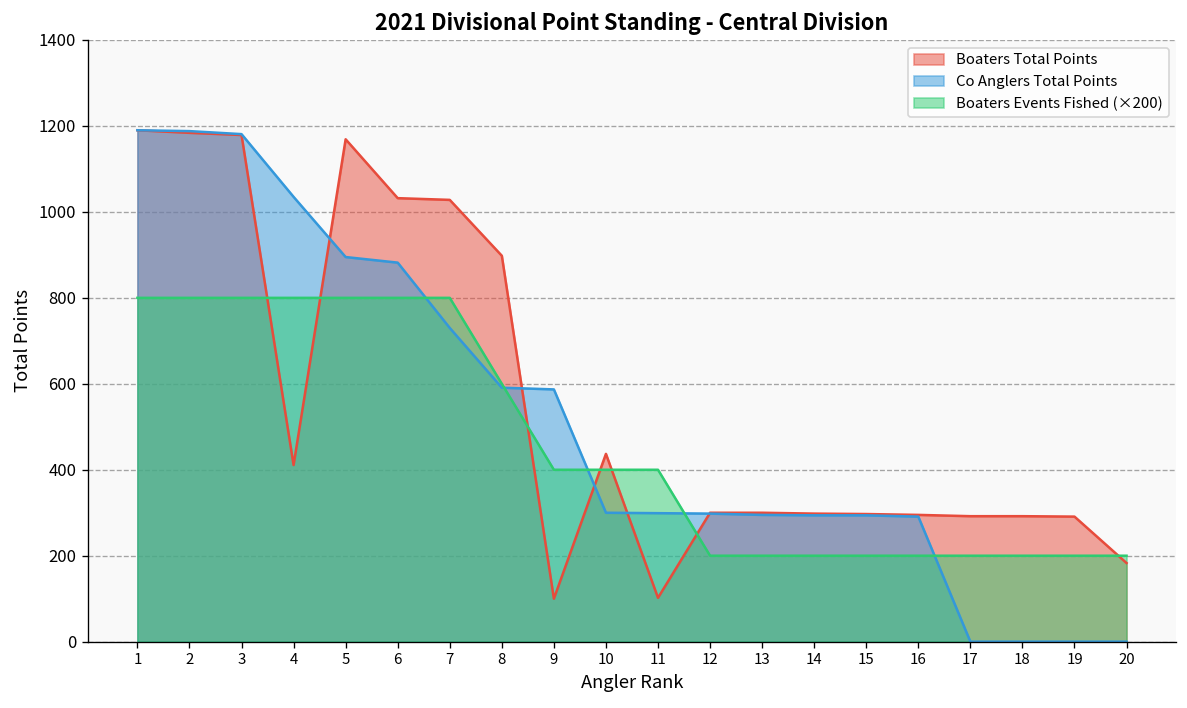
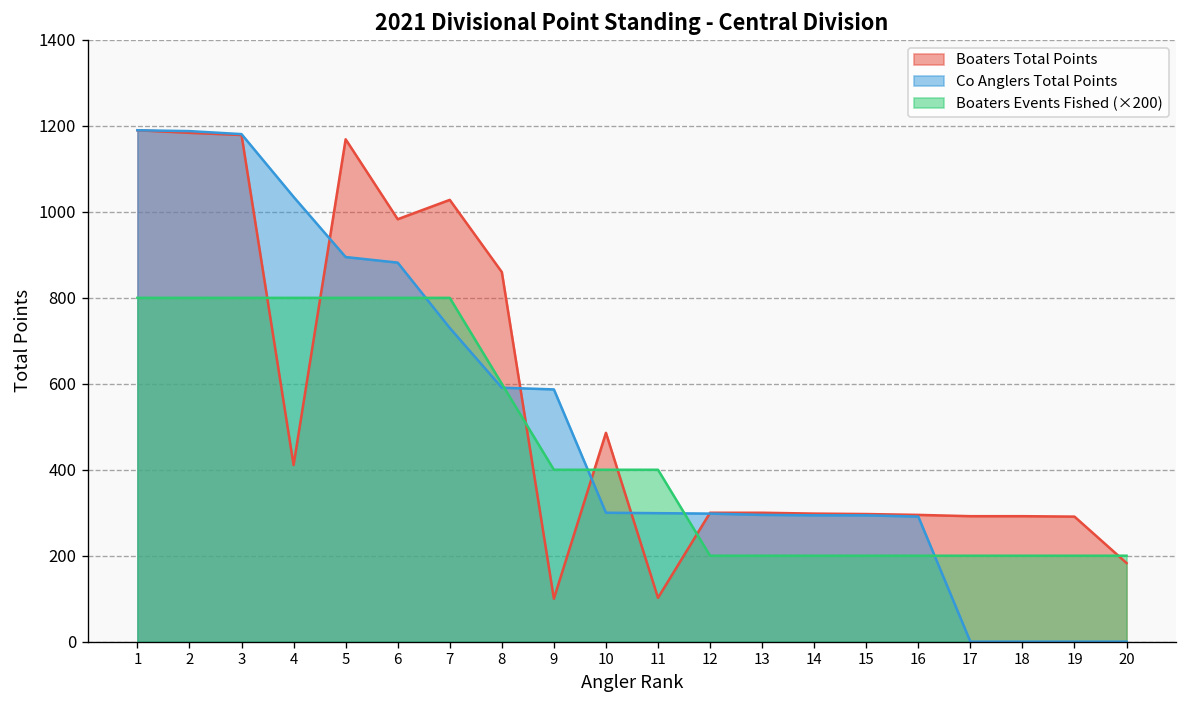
  {
    "Boaters Total Points": {
      "4": 410,
      "5": 1170,
-     "6": 1030,
+     "6": 980,
      "7": 1030,
-     "8": 900,
+     "8": 860,
      "9": 100,
-     "10": 440,
+     "10": 490,
      "11": 100,
      "17": 290,
      "18": 290,
      "19": 290,
      "20": 180
    },
    "Co Anglers Total Points": {
      "4": 1040,
      "5": 900,
      "6": 880,
      "7": 730,
      "8": 590,
      "9": 590,
      "10": 300,
      "11": 300,
      "17": 0,
      "18": 0,
      "19": 0,
      "20": 0
    },
    "Boaters Events Fished (×200)": {
      "1": 800,
      "2": 800,
      "3": 800,
      "4": 800,
      "5": 800,
      "6": 800,
      "7": 800,
      "8": 600,
      "9": 400,
      "10": 400,
      "11": 400,
      "12": 200,
      "13": 200,
      "14": 200,
      "15": 200,
      "16": 200,
      "17": 200,
      "18": 200,
      "19": 200,
      "20": 200
    }
  }
